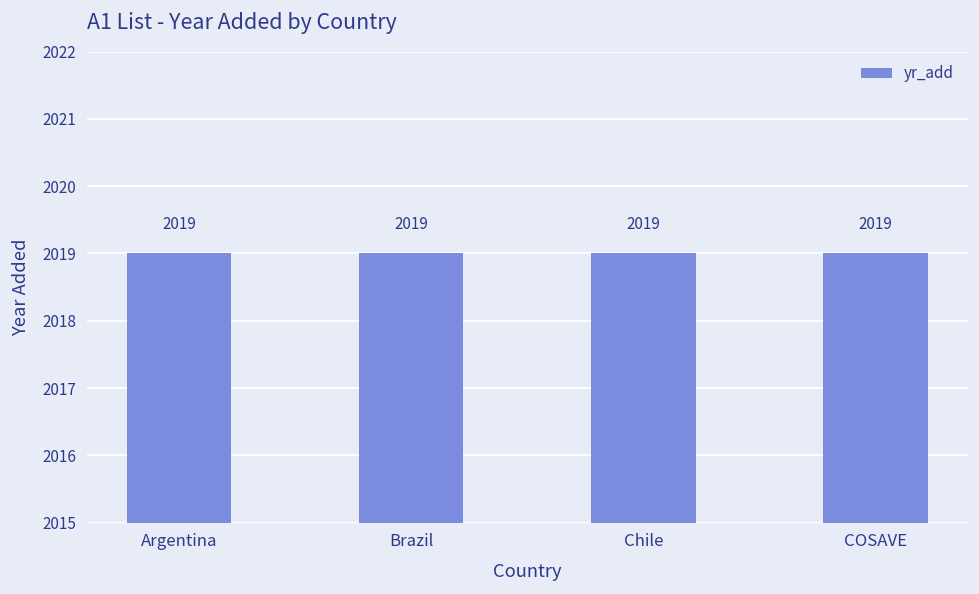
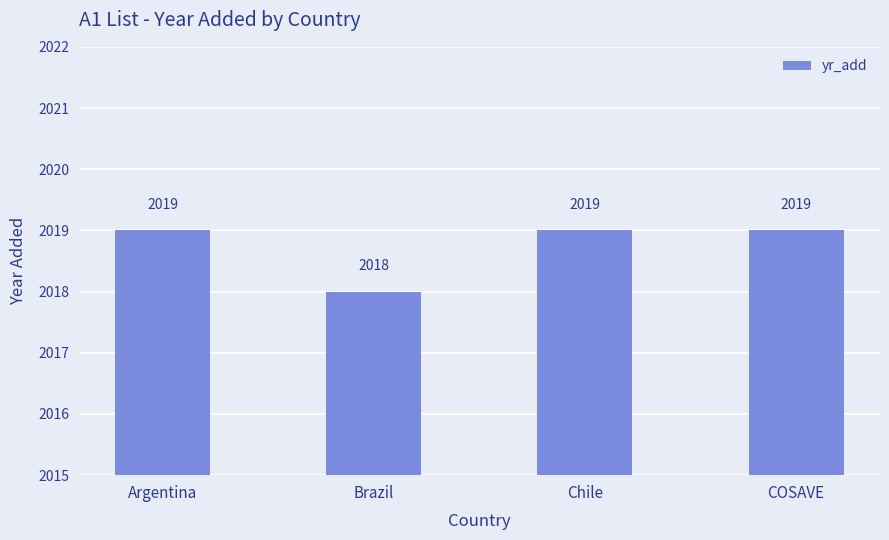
  {
    "Argentina": 2019,
-   "Brazil": 2019,
+   "Brazil": 2018,
    "Chile": 2019,
    "COSAVE": 2019
  }
